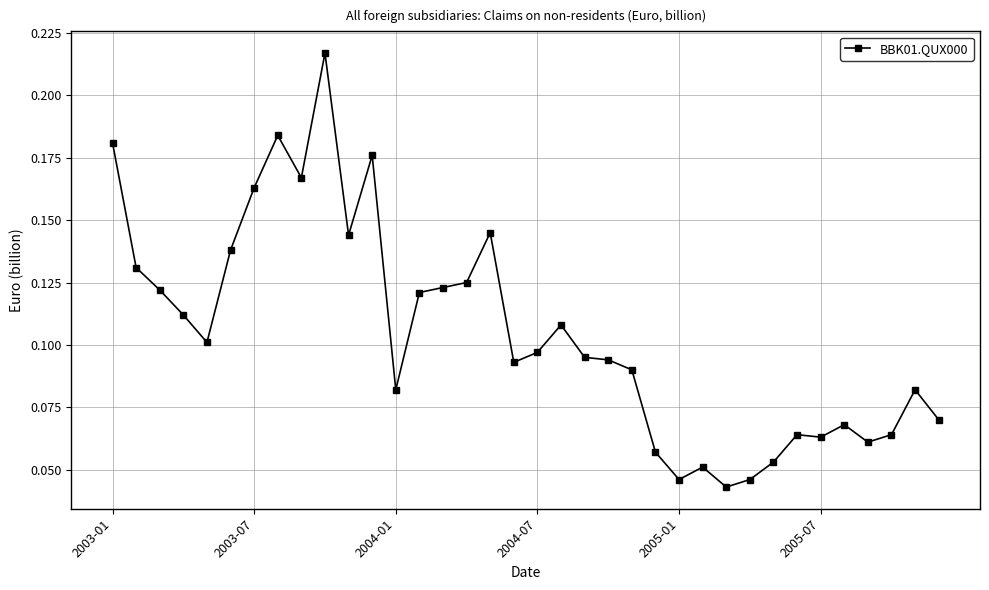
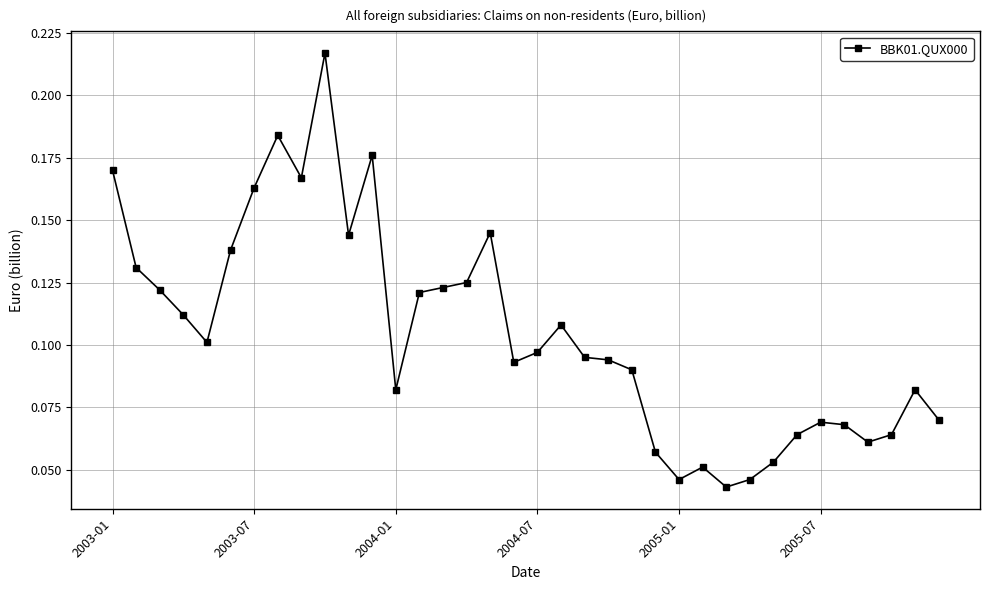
  {
-   "2003-01": 0.181,
+   "2003-01": 0.170,
    "2003-07": 0.163,
    "2004-01": 0.082,
    "2004-07": 0.097,
    "2005-01": 0.046,
-   "2005-07": 0.063
+   "2005-07": 0.069
  }
